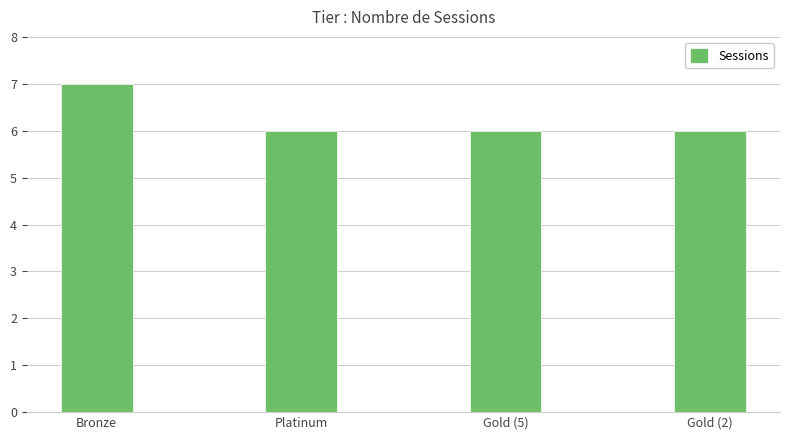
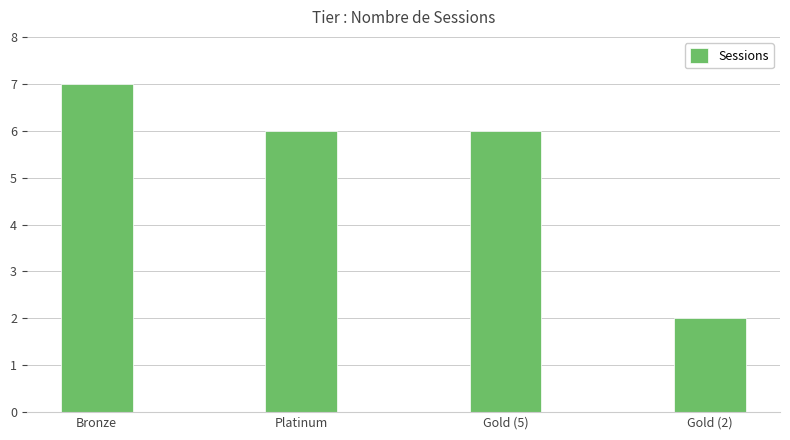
  {
    "Bronze": 7,
    "Platinum": 6,
    "Gold (5)": 6,
-   "Gold (2)": 6
+   "Gold (2)": 2
  }
